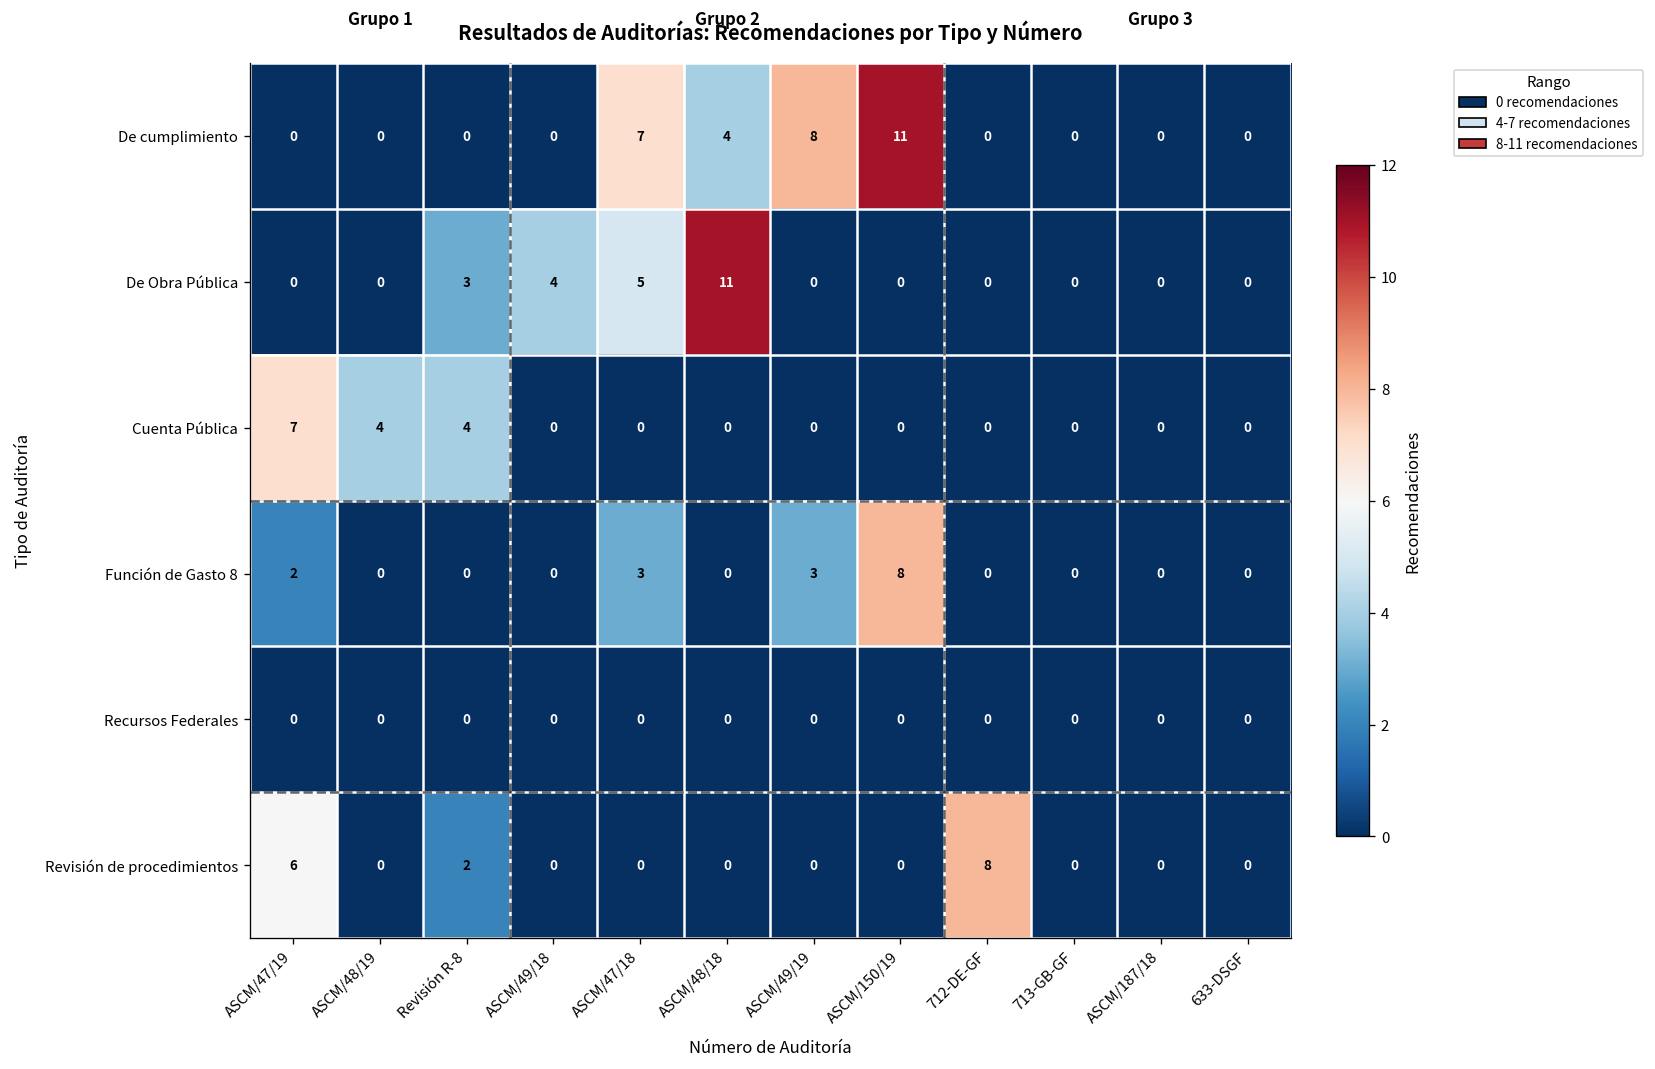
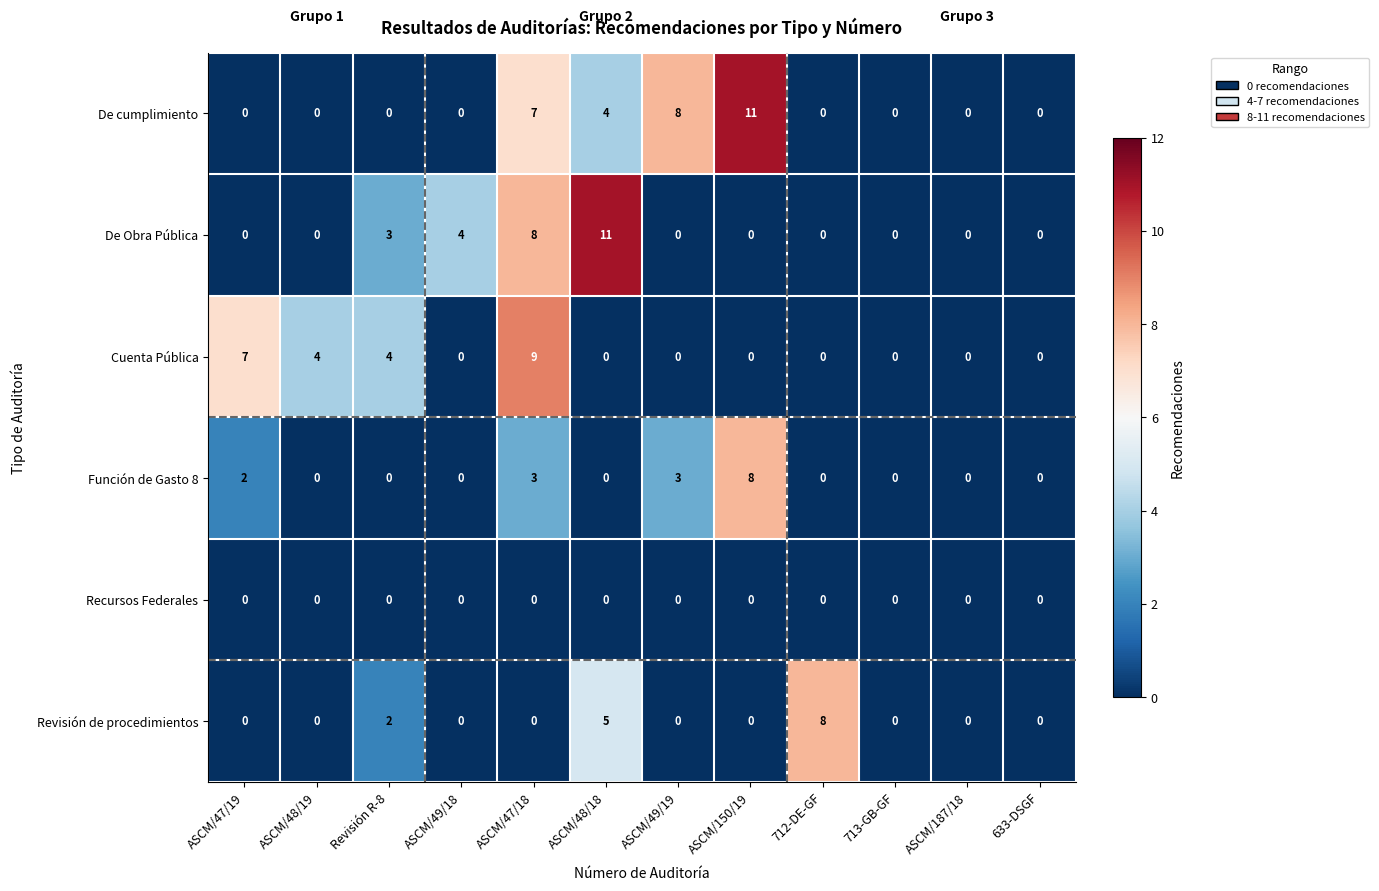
  {
    "De cumplimiento": {
      "ASCM/47/19": 0,
      "ASCM/48/19": 0,
      "Revisión R-8": 0,
      "ASCM/49/18": 0,
      "ASCM/47/18": 7,
      "ASCM/48/18": 4,
      "ASCM/49/19": 8,
      "ASCM/150/19": 11,
      "712-DE-GF": 0,
      "713-GB-GF": 0,
      "ASCM/187/18": 0,
      "633-DSGF": 0
    },
    "De Obra Pública": {
      "ASCM/47/19": 0,
      "ASCM/48/19": 0,
      "Revisión R-8": 3,
      "ASCM/49/18": 4,
-     "ASCM/47/18": 5,
+     "ASCM/47/18": 8,
      "ASCM/48/18": 11,
      "ASCM/49/19": 0,
      "ASCM/150/19": 0,
      "712-DE-GF": 0,
      "713-GB-GF": 0,
      "ASCM/187/18": 0,
      "633-DSGF": 0
    },
    "Cuenta Pública": {
      "ASCM/47/19": 7,
      "ASCM/48/19": 4,
      "Revisión R-8": 4,
      "ASCM/49/18": 0,
-     "ASCM/47/18": 0,
+     "ASCM/47/18": 9,
      "ASCM/48/18": 0,
      "ASCM/49/19": 0,
      "ASCM/150/19": 0,
      "712-DE-GF": 0,
      "713-GB-GF": 0,
      "ASCM/187/18": 0,
      "633-DSGF": 0
    },
    "Función de Gasto 8": {
      "ASCM/47/19": 2,
      "ASCM/48/19": 0,
      "Revisión R-8": 0,
      "ASCM/49/18": 0,
      "ASCM/47/18": 3,
      "ASCM/48/18": 0,
      "ASCM/49/19": 3,
      "ASCM/150/19": 8,
      "712-DE-GF": 0,
      "713-GB-GF": 0,
      "ASCM/187/18": 0,
      "633-DSGF": 0
    },
    "Recursos Federales": {
      "ASCM/47/19": 0,
      "ASCM/48/19": 0,
      "Revisión R-8": 0,
      "ASCM/49/18": 0,
      "ASCM/47/18": 0,
      "ASCM/48/18": 0,
      "ASCM/49/19": 0,
      "ASCM/150/19": 0,
      "712-DE-GF": 0,
      "713-GB-GF": 0,
      "ASCM/187/18": 0,
      "633-DSGF": 0
    },
    "Revisión de procedimientos": {
-     "ASCM/47/19": 6,
+     "ASCM/47/19": 0,
      "ASCM/48/19": 0,
      "Revisión R-8": 2,
      "ASCM/49/18": 0,
      "ASCM/47/18": 0,
-     "ASCM/48/18": 0,
+     "ASCM/48/18": 5,
      "ASCM/49/19": 0,
      "ASCM/150/19": 0,
      "712-DE-GF": 8,
      "713-GB-GF": 0,
      "ASCM/187/18": 0,
      "633-DSGF": 0
    }
  }
